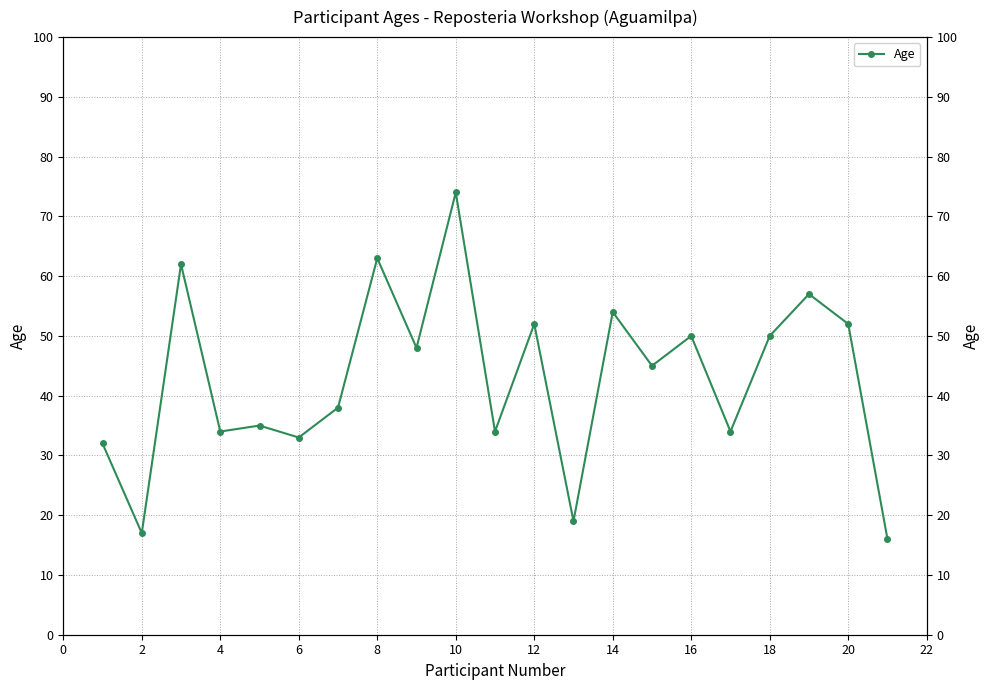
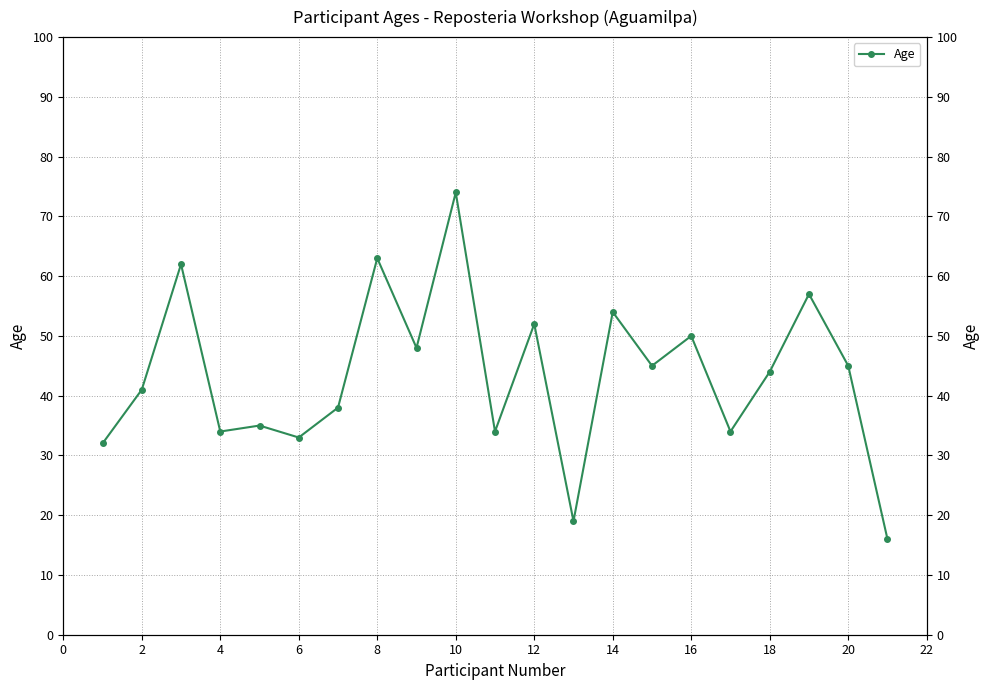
  {
-   "2": 17,
+   "2": 41,
    "4": 34,
    "6": 33,
    "8": 63,
    "10": 74,
    "12": 52,
    "14": 54,
    "16": 50,
-   "18": 50,
-   "20": 52
+   "18": 44,
+   "20": 45
  }
